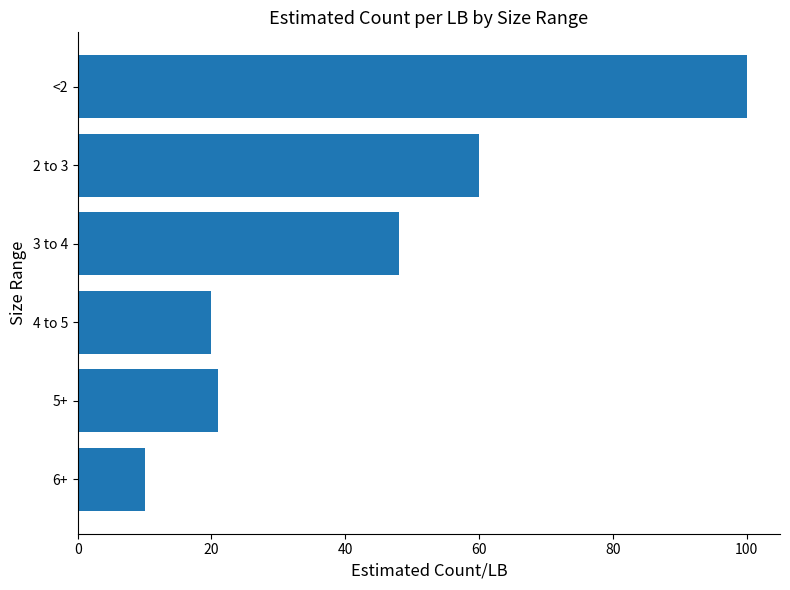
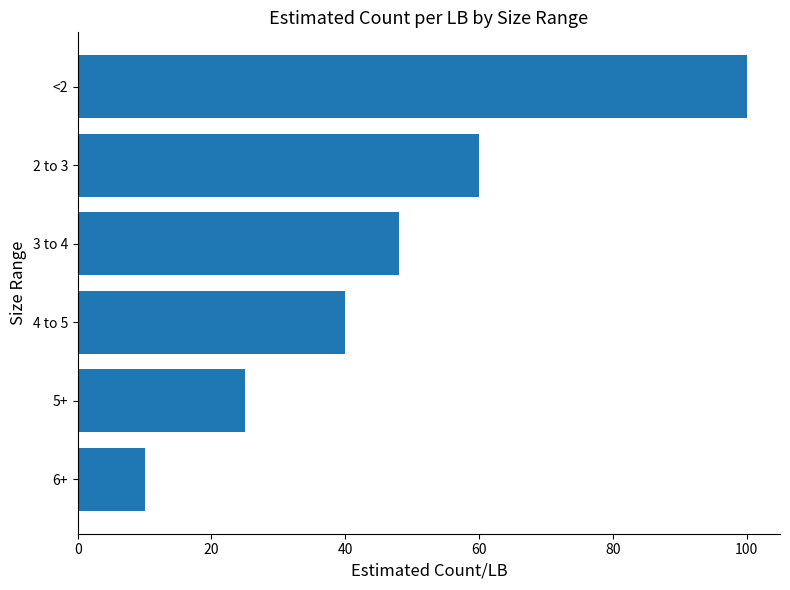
  {
    "<2": 100,
    "2 to 3": 60,
    "3 to 4": 48,
-   "4 to 5": 20,
-   "5+": 21,
+   "4 to 5": 40,
+   "5+": 25,
    "6+": 10
  }
